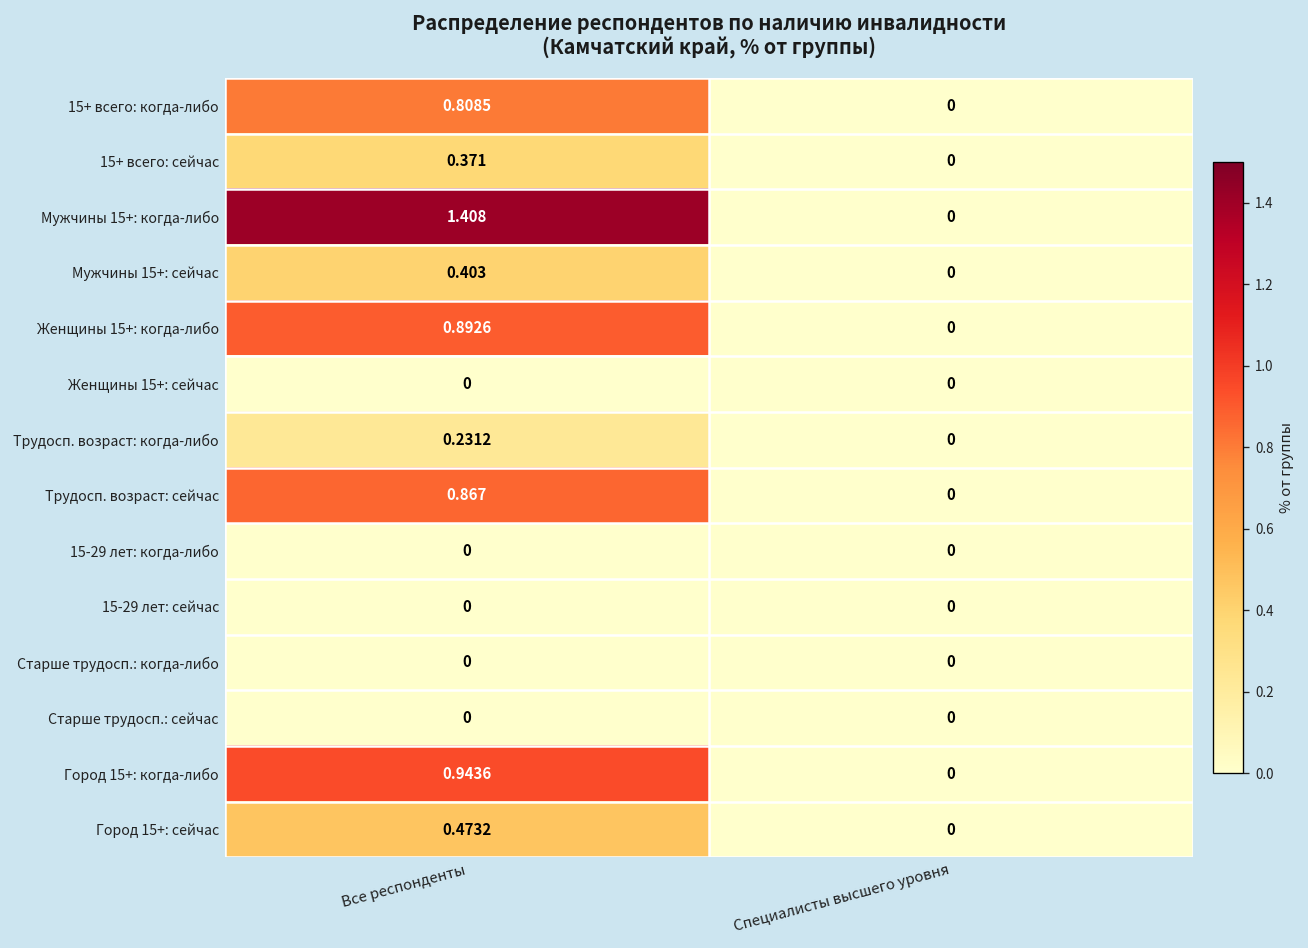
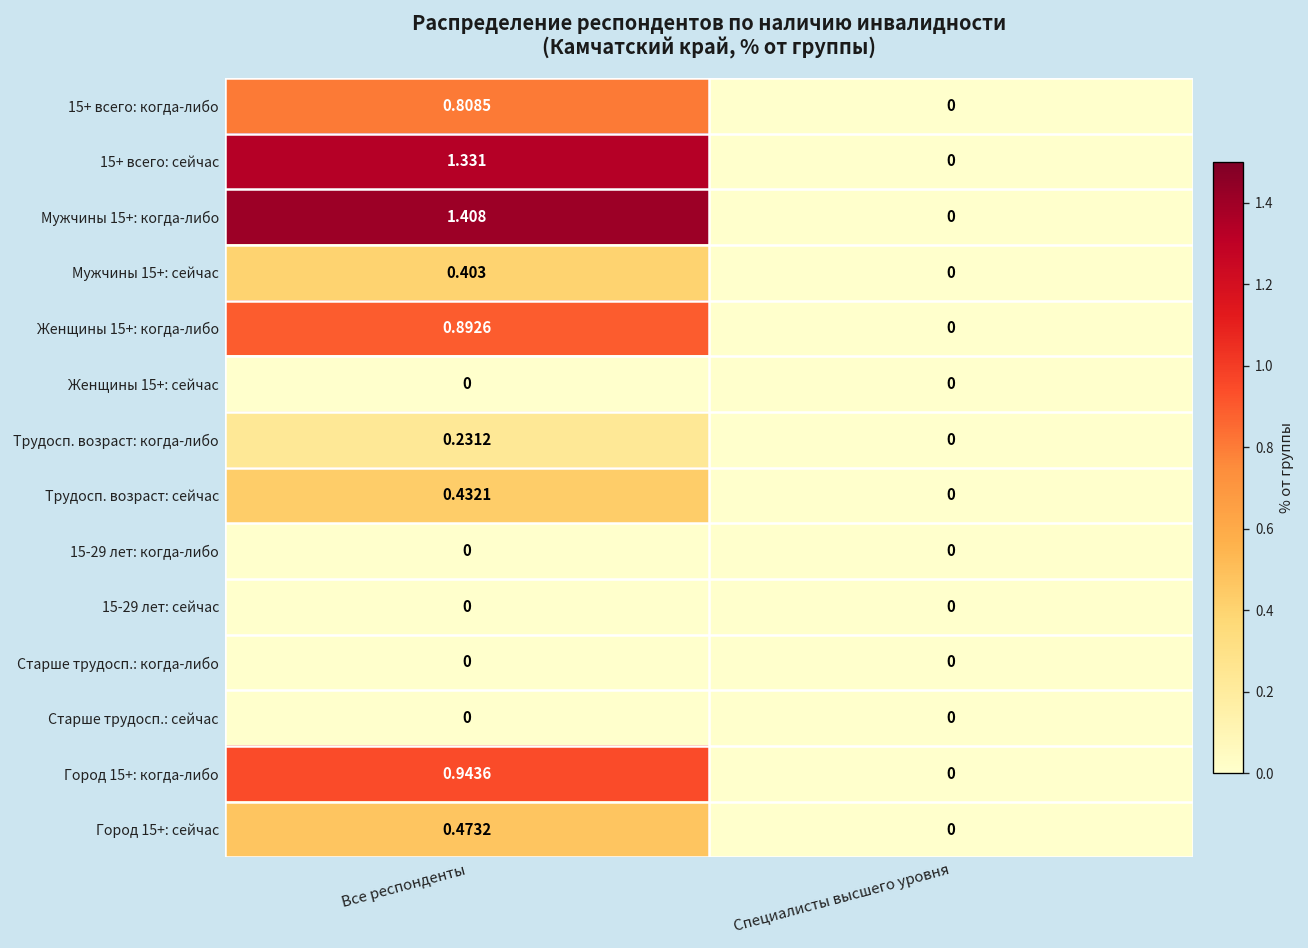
  {
    "15+ всего: когда-либо": {
      "Все респонденты": 0.8085,
      "Специалисты высшего уровня": 0
    },
    "15+ всего: сейчас": {
-     "Все респонденты": 0.371,
+     "Все респонденты": 1.331,
      "Специалисты высшего уровня": 0
    },
    "Мужчины 15+: когда-либо": {
      "Все респонденты": 1.408,
      "Специалисты высшего уровня": 0
    },
    "Мужчины 15+: сейчас": {
      "Все респонденты": 0.403,
      "Специалисты высшего уровня": 0
    },
    "Женщины 15+: когда-либо": {
      "Все респонденты": 0.8926,
      "Специалисты высшего уровня": 0
    },
    "Женщины 15+: сейчас": {
      "Все респонденты": 0,
      "Специалисты высшего уровня": 0
    },
    "Трудосп. возраст: когда-либо": {
      "Все респонденты": 0.2312,
      "Специалисты высшего уровня": 0
    },
    "Трудосп. возраст: сейчас": {
-     "Все респонденты": 0.867,
+     "Все респонденты": 0.4321,
      "Специалисты высшего уровня": 0
    },
    "15-29 лет: когда-либо": {
      "Все респонденты": 0,
      "Специалисты высшего уровня": 0
    },
    "15-29 лет: сейчас": {
      "Все респонденты": 0,
      "Специалисты высшего уровня": 0
    },
    "Старше трудосп.: когда-либо": {
      "Все респонденты": 0,
      "Специалисты высшего уровня": 0
    },
    "Старше трудосп.: сейчас": {
      "Все респонденты": 0,
      "Специалисты высшего уровня": 0
    },
    "Город 15+: когда-либо": {
      "Все респонденты": 0.9436,
      "Специалисты высшего уровня": 0
    },
    "Город 15+: сейчас": {
      "Все респонденты": 0.4732,
      "Специалисты высшего уровня": 0
    }
  }
